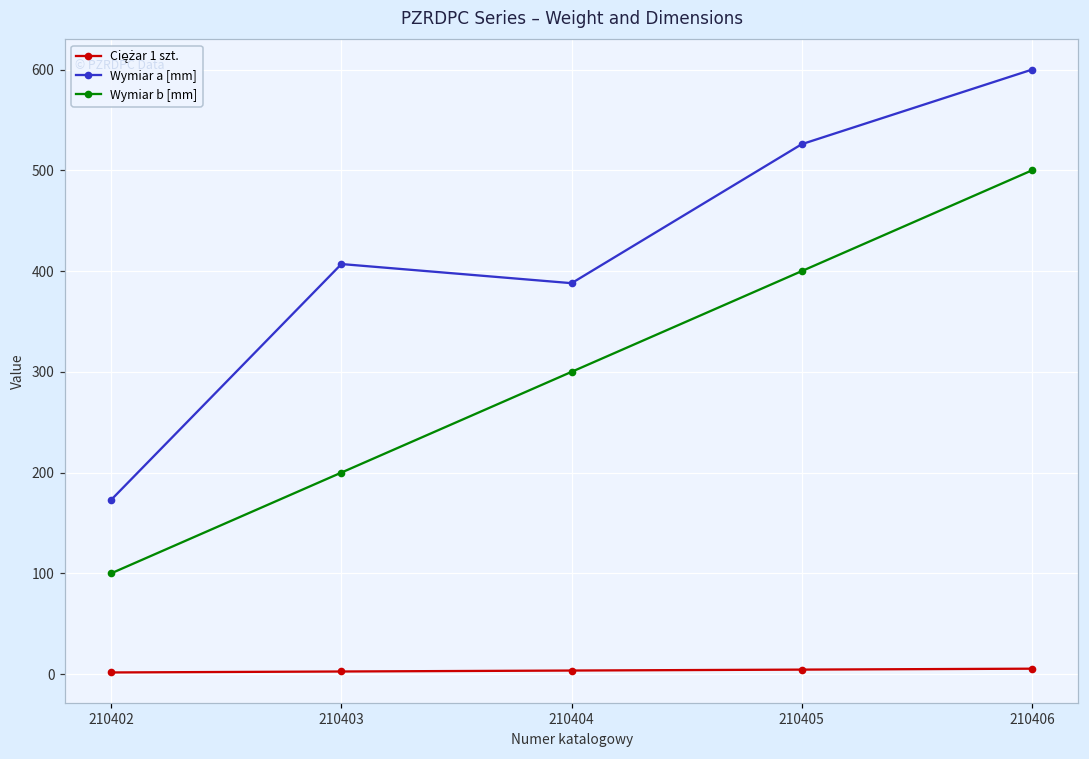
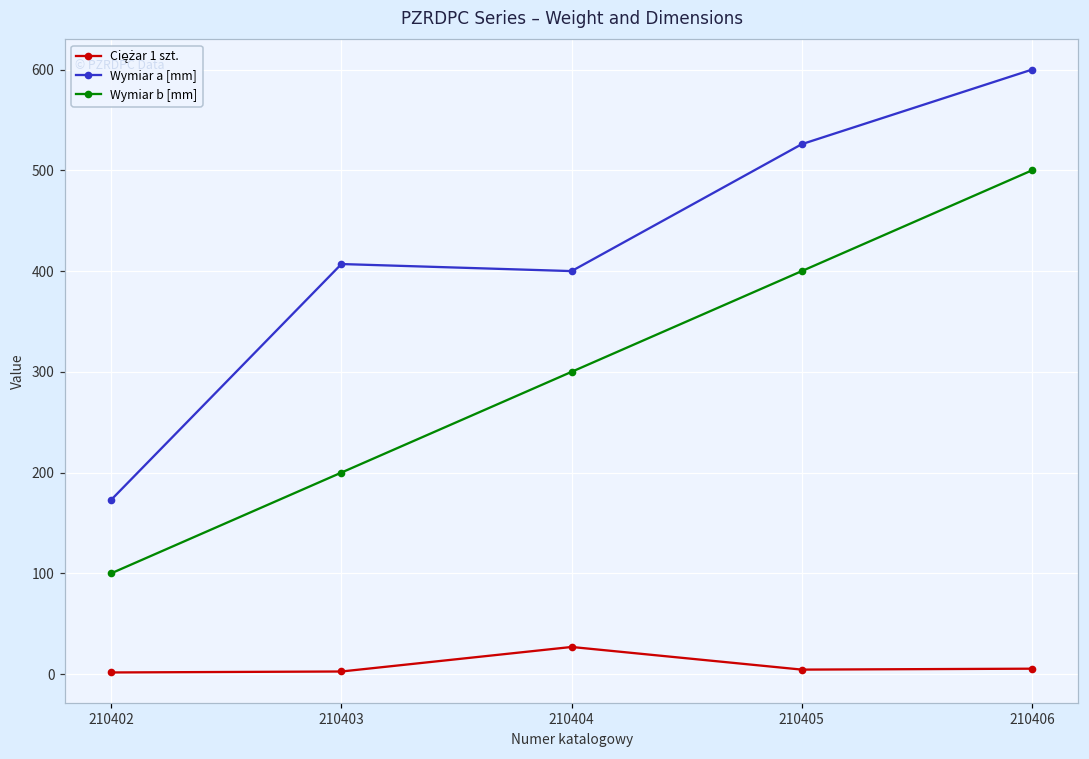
  {
    "Ciężar 1 szt.": {
      "210402": 0,
      "210403": 0,
-     "210404": 0,
+     "210404": 30,
      "210405": 0,
      "210406": 10
    },
    "Wymiar a [mm]": {
      "210402": 170,
      "210403": 410,
-     "210404": 390,
+     "210404": 400,
      "210405": 530,
      "210406": 600
    },
    "Wymiar b [mm]": {
      "210402": 100,
      "210403": 200,
      "210404": 300,
      "210405": 400,
      "210406": 500
    }
  }
